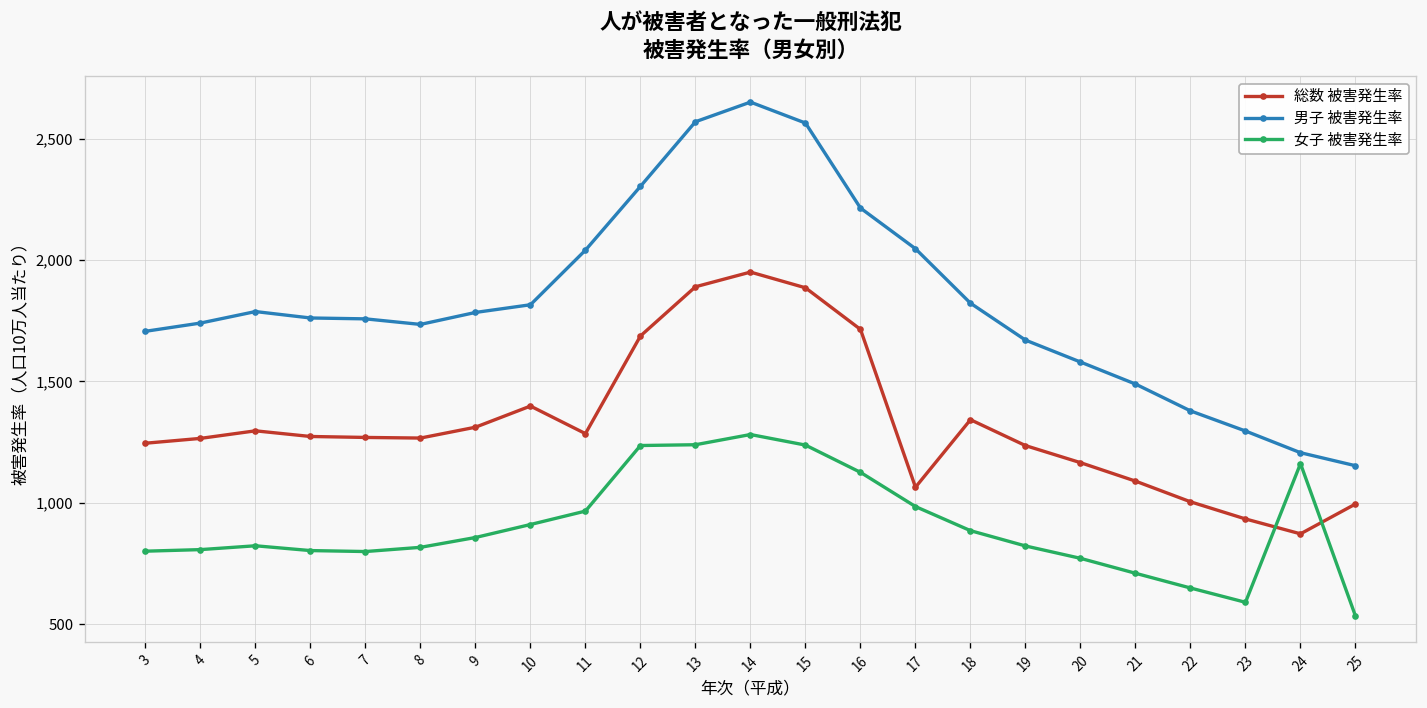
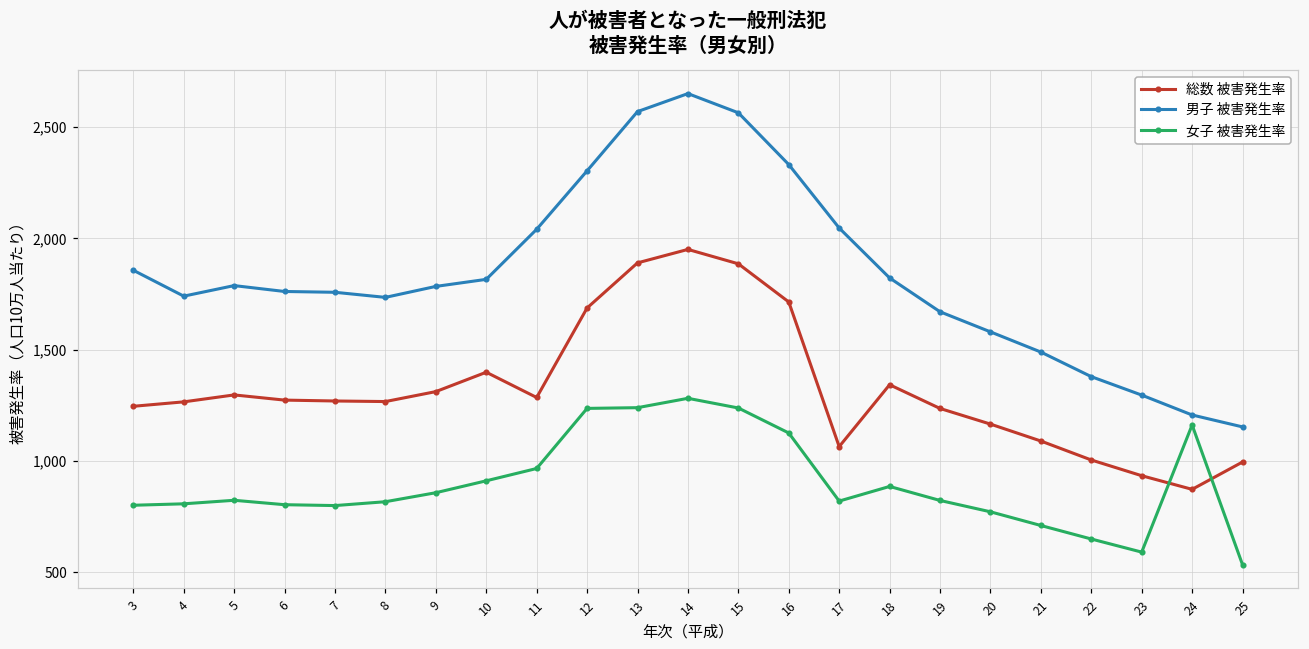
  {
    "総数 被害発生率": {
      "3": "1,250",
      "4": "1,260",
      "5": "1,300",
      "6": "1,270",
      "7": "1,270",
      "8": "1,270",
      "9": "1,310",
      "10": "1,400",
      "11": "1,280",
      "12": "1,690",
      "13": "1,890",
      "14": "1,950",
      "15": "1,890",
      "16": "1,710",
      "17": "1,060",
      "18": "1,340",
      "19": "1,240",
      "20": "1,160",
      "21": "1,090",
      "22": "1,000",
      "23": "930",
      "24": "870",
      "25": "990"
    },
    "男子 被害発生率": {
-     "3": "1,710",
+     "3": "1,860",
      "4": "1,740",
      "5": "1,790",
      "6": "1,760",
      "7": "1,760",
      "8": "1,730",
      "9": "1,780",
      "10": "1,820",
      "11": "2,040",
      "12": "2,300",
      "13": "2,570",
      "14": "2,650",
      "15": "2,560",
-     "16": "2,210",
+     "16": "2,330",
      "17": "2,050",
      "18": "1,820",
      "19": "1,670",
      "20": "1,580",
      "21": "1,490",
      "22": "1,380",
      "23": "1,300",
      "24": "1,210",
      "25": "1,150"
    },
    "女子 被害発生率": {
      "3": "800",
      "4": "810",
      "5": "820",
      "6": "800",
      "7": "800",
      "8": "820",
      "9": "860",
      "10": "910",
      "11": "970",
      "12": "1,240",
      "13": "1,240",
      "14": "1,280",
      "15": "1,240",
      "16": "1,130",
-     "17": "980",
+     "17": "820",
      "18": "880",
      "19": "820",
      "20": "770",
      "21": "710",
      "22": "650",
      "23": "590",
      "24": "1,160",
      "25": "530"
    }
  }
